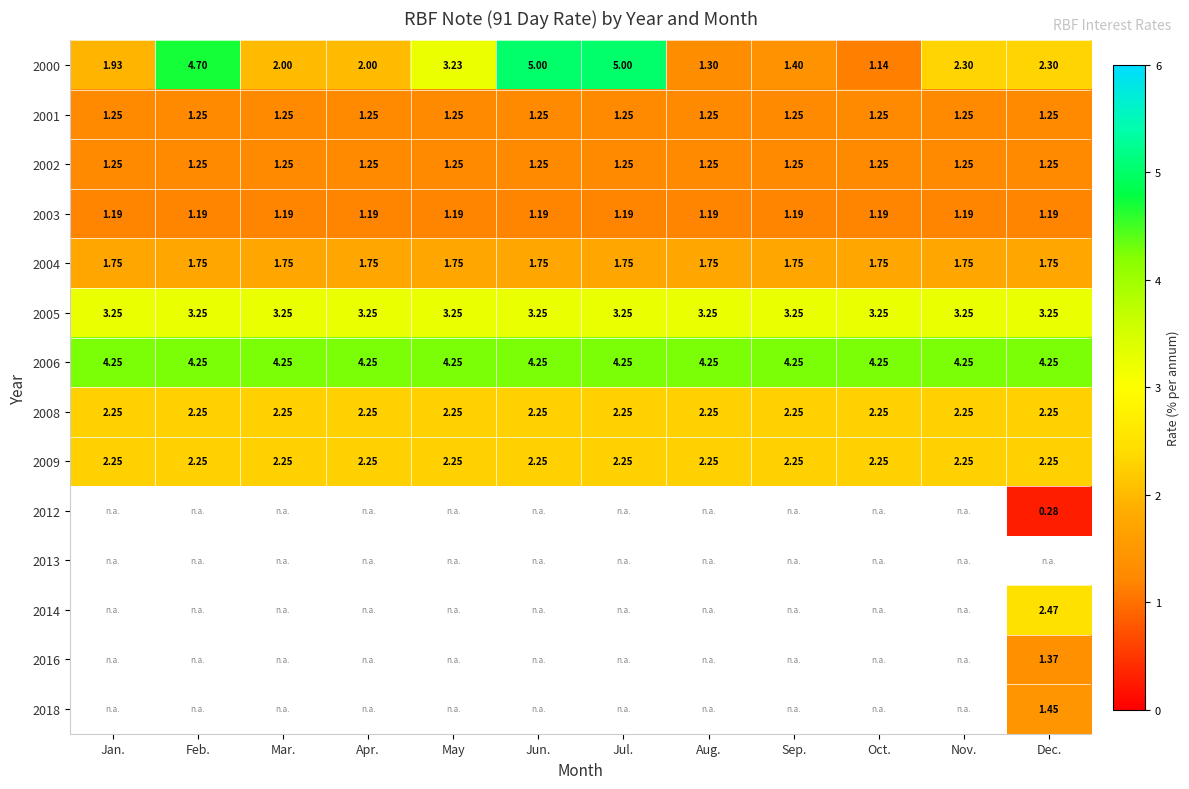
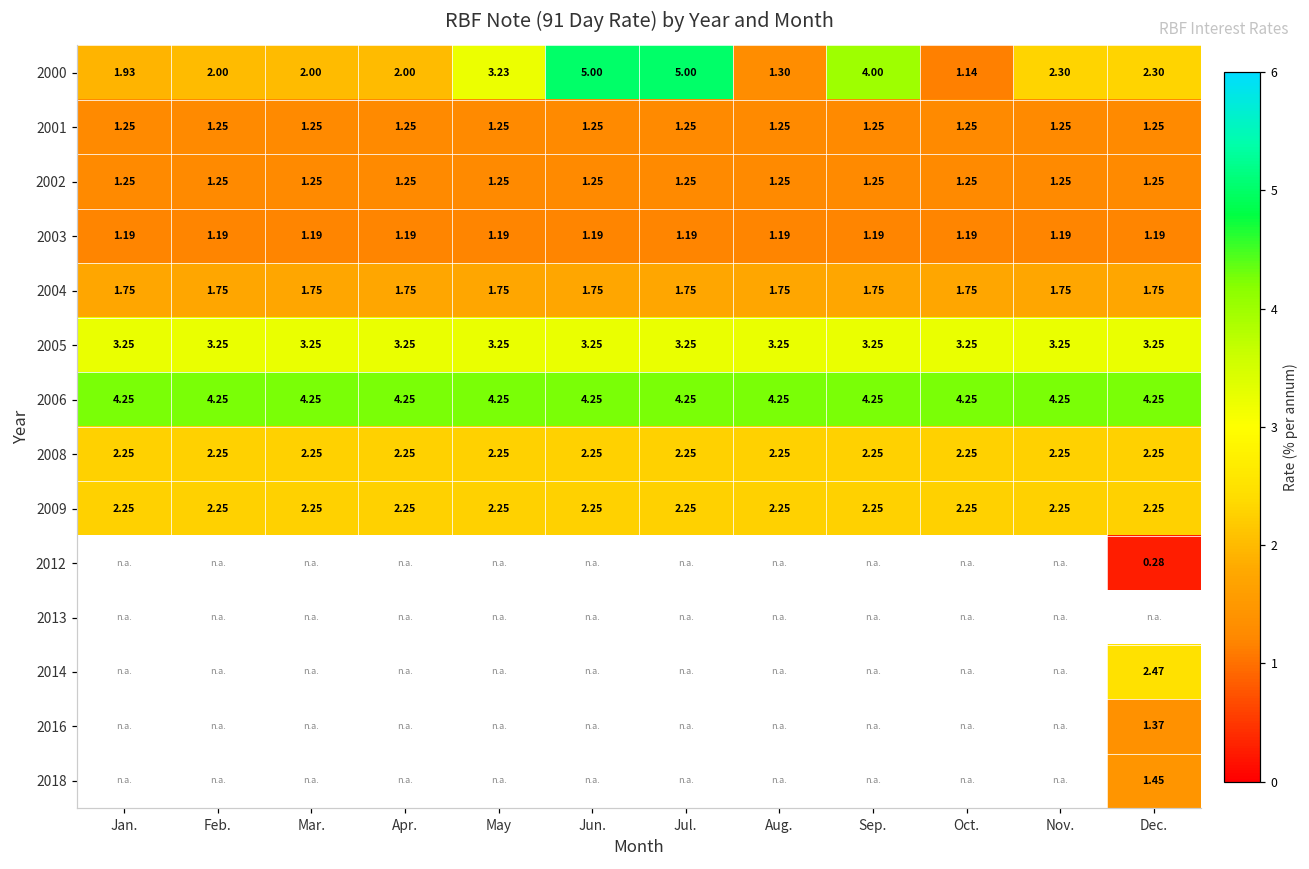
  {
    "2000": {
      "Jan.": 1.93,
-     "Feb.": 4.70,
+     "Feb.": 2.00,
      "Mar.": 2.00,
      "Apr.": 2.00,
      "May": 3.23,
      "Jun.": 5.00,
      "Jul.": 5.00,
      "Aug.": 1.30,
-     "Sep.": 1.40,
+     "Sep.": 4.00,
      "Oct.": 1.14,
      "Nov.": 2.30,
      "Dec.": 2.30
    },
    "2001": {
      "Jan.": 1.25,
      "Feb.": 1.25,
      "Mar.": 1.25,
      "Apr.": 1.25,
      "May": 1.25,
      "Jun.": 1.25,
      "Jul.": 1.25,
      "Aug.": 1.25,
      "Sep.": 1.25,
      "Oct.": 1.25,
      "Nov.": 1.25,
      "Dec.": 1.25
    },
    "2002": {
      "Jan.": 1.25,
      "Feb.": 1.25,
      "Mar.": 1.25,
      "Apr.": 1.25,
      "May": 1.25,
      "Jun.": 1.25,
      "Jul.": 1.25,
      "Aug.": 1.25,
      "Sep.": 1.25,
      "Oct.": 1.25,
      "Nov.": 1.25,
      "Dec.": 1.25
    },
    "2003": {
      "Jan.": 1.19,
      "Feb.": 1.19,
      "Mar.": 1.19,
      "Apr.": 1.19,
      "May": 1.19,
      "Jun.": 1.19,
      "Jul.": 1.19,
      "Aug.": 1.19,
      "Sep.": 1.19,
      "Oct.": 1.19,
      "Nov.": 1.19,
      "Dec.": 1.19
    },
    "2004": {
      "Jan.": 1.75,
      "Feb.": 1.75,
      "Mar.": 1.75,
      "Apr.": 1.75,
      "May": 1.75,
      "Jun.": 1.75,
      "Jul.": 1.75,
      "Aug.": 1.75,
      "Sep.": 1.75,
      "Oct.": 1.75,
      "Nov.": 1.75,
      "Dec.": 1.75
    },
    "2005": {
      "Jan.": 3.25,
      "Feb.": 3.25,
      "Mar.": 3.25,
      "Apr.": 3.25,
      "May": 3.25,
      "Jun.": 3.25,
      "Jul.": 3.25,
      "Aug.": 3.25,
      "Sep.": 3.25,
      "Oct.": 3.25,
      "Nov.": 3.25,
      "Dec.": 3.25
    },
    "2006": {
      "Jan.": 4.25,
      "Feb.": 4.25,
      "Mar.": 4.25,
      "Apr.": 4.25,
      "May": 4.25,
      "Jun.": 4.25,
      "Jul.": 4.25,
      "Aug.": 4.25,
      "Sep.": 4.25,
      "Oct.": 4.25,
      "Nov.": 4.25,
      "Dec.": 4.25
    },
    "2008": {
      "Jan.": 2.25,
      "Feb.": 2.25,
      "Mar.": 2.25,
      "Apr.": 2.25,
      "May": 2.25,
      "Jun.": 2.25,
      "Jul.": 2.25,
      "Aug.": 2.25,
      "Sep.": 2.25,
      "Oct.": 2.25,
      "Nov.": 2.25,
      "Dec.": 2.25
    },
    "2009": {
      "Jan.": 2.25,
      "Feb.": 2.25,
      "Mar.": 2.25,
      "Apr.": 2.25,
      "May": 2.25,
      "Jun.": 2.25,
      "Jul.": 2.25,
      "Aug.": 2.25,
      "Sep.": 2.25,
      "Oct.": 2.25,
      "Nov.": 2.25,
      "Dec.": 2.25
    },
    "2012": {
      "Dec.": 0.28
    },
    "2014": {
      "Dec.": 2.47
    },
    "2016": {
      "Dec.": 1.37
    },
    "2018": {
      "Dec.": 1.45
    }
  }
